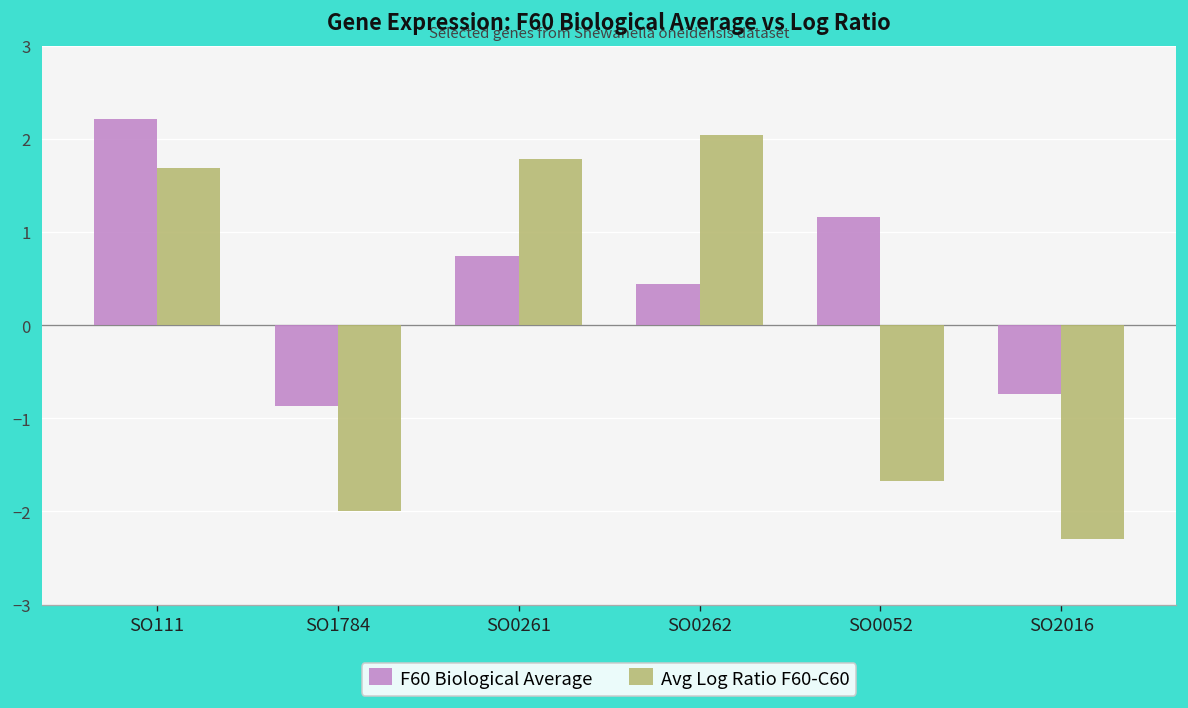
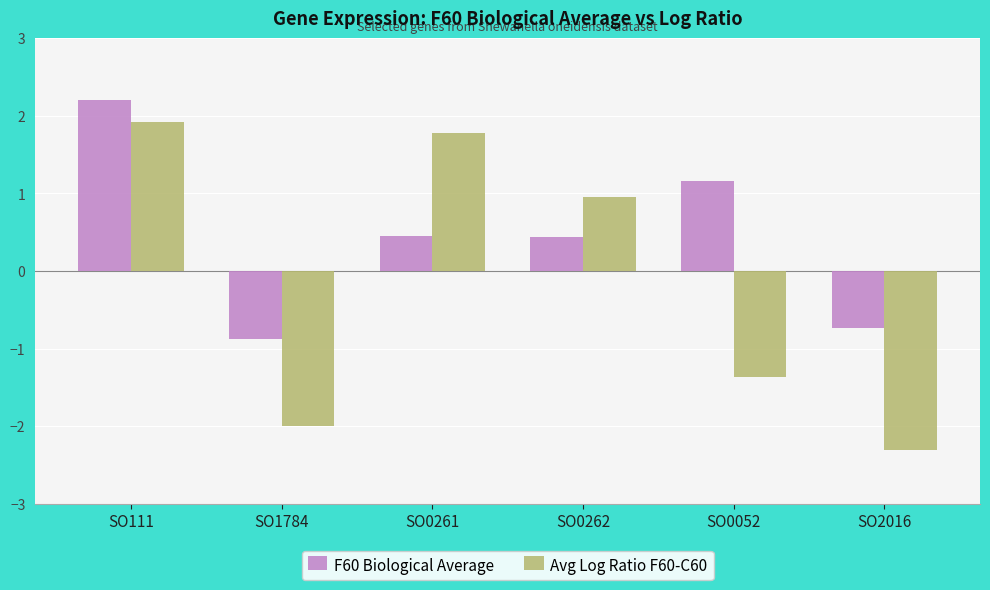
  {
    "F60 Biological Average": {
      "SO111": 2.2,
      "SO1784": -0.9,
-     "SO0261": 0.7,
+     "SO0261": 0.5,
      "SO0262": 0.4,
      "SO0052": 1.2,
      "SO2016": -0.7
    },
    "Avg Log Ratio F60-C60": {
-     "SO111": 1.7,
+     "SO111": 1.9,
      "SO1784": -2.0,
      "SO0261": 1.8,
-     "SO0262": 2.0,
-     "SO0052": -1.7,
+     "SO0262": 1.0,
+     "SO0052": -1.4,
      "SO2016": -2.3
    }
  }
